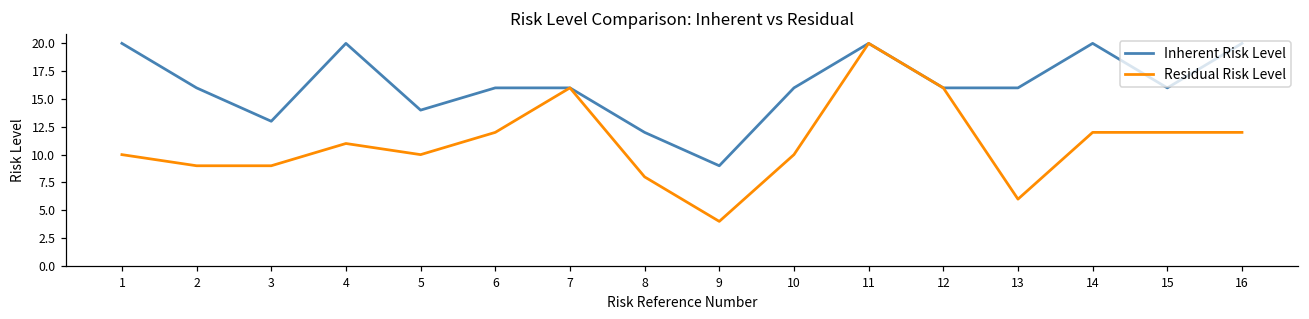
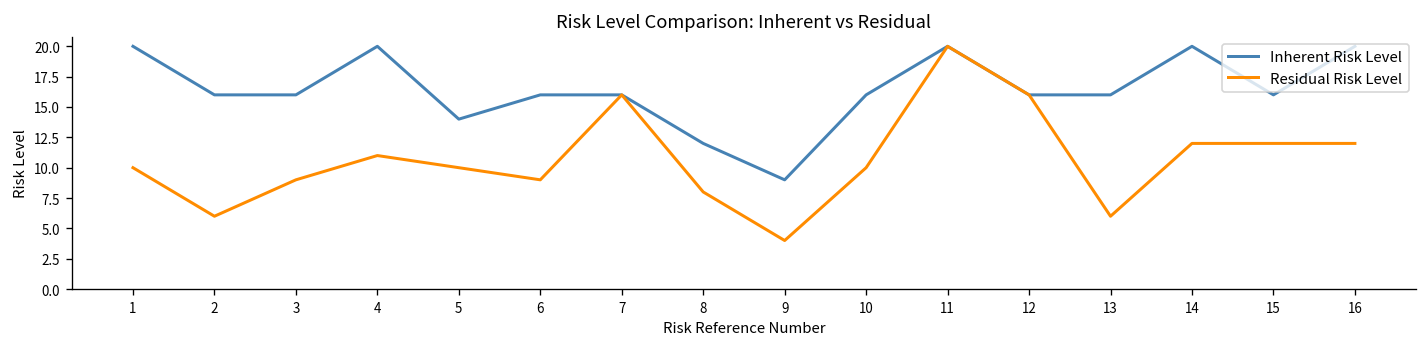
  {
    "Inherent Risk Level": {
      "1": 20,
      "2": 16,
-     "3": 13,
+     "3": 16,
      "4": 20,
      "5": 14,
      "6": 16,
      "8": 12,
      "9": 9,
      "10": 16,
      "13": 16,
      "14": 20,
      "15": 16
    },
    "Residual Risk Level": {
      "1": 10,
-     "2": 9,
+     "2": 6,
      "3": 9,
      "4": 11,
      "5": 10,
-     "6": 12,
+     "6": 9,
      "8": 8,
      "9": 4,
      "10": 10,
      "13": 6,
      "14": 12,
      "15": 12,
      "16": 12
    }
  }
